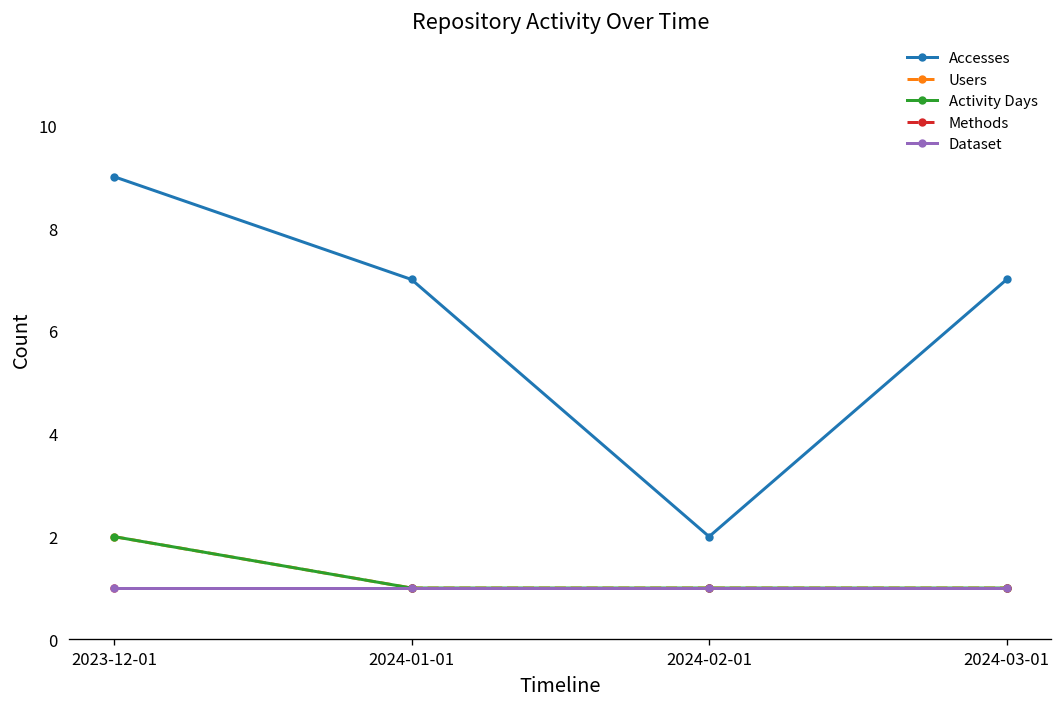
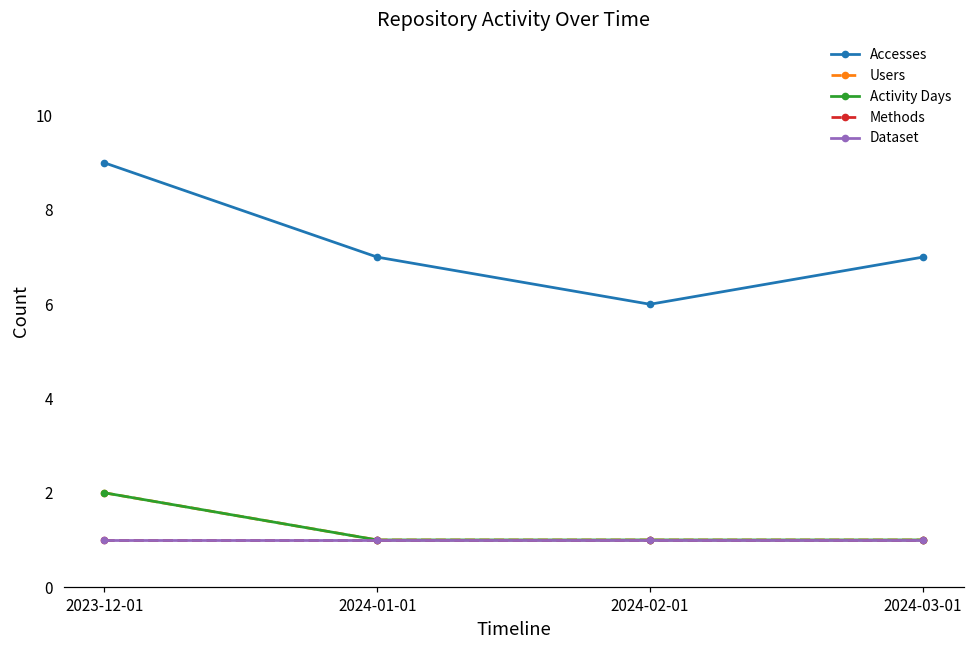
  {
    "Accesses": {
      "2023-12-01": 9,
      "2024-01-01": 7,
-     "2024-02-01": 2,
+     "2024-02-01": 6,
      "2024-03-01": 7
    },
    "Activity Days": {
      "2023-12-01": 2
    },
    "Dataset": {
      "2023-12-01": 1
    }
  }
